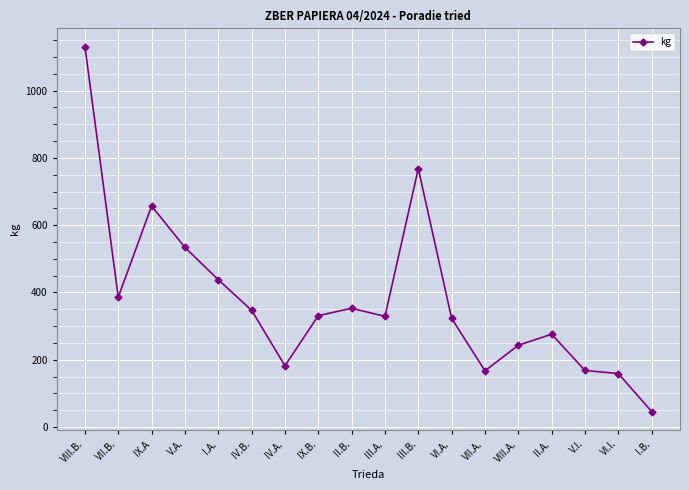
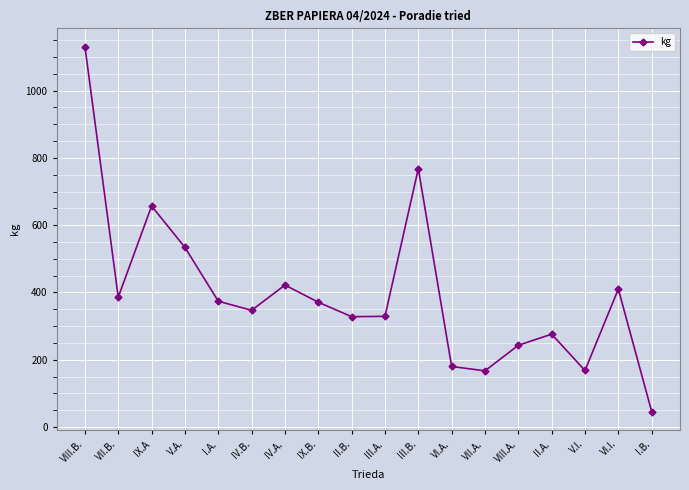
  {
    "VIII.B.": 1130,
    "VII.B.": 390,
    "IX.A": 660,
    "V.A.": 530,
-   "I.A.": 440,
+   "I.A.": 370,
    "IV.B.": 350,
-   "IV.A.": 180,
-   "IX.B.": 330,
-   "II.B.": 350,
+   "IV.A.": 420,
+   "IX.B.": 370,
+   "II.B.": 330,
    "III.A.": 330,
    "III.B.": 770,
-   "VI.A.": 320,
+   "VI.A.": 180,
    "VII.A.": 170,
    "VIII.A.": 240,
    "II.A.": 280,
    "V.I.": 170,
-   "VI.I.": 160,
+   "VI.I.": 410,
    "I.B.": 50
  }
